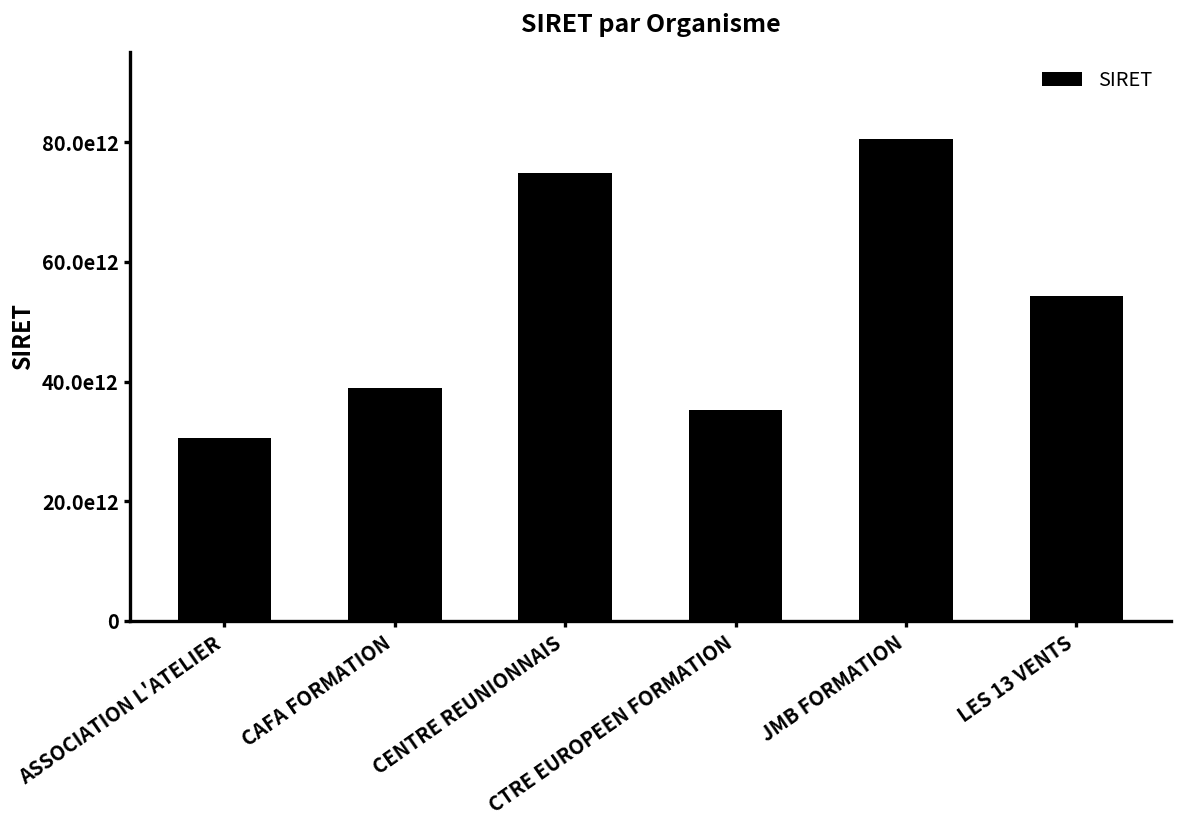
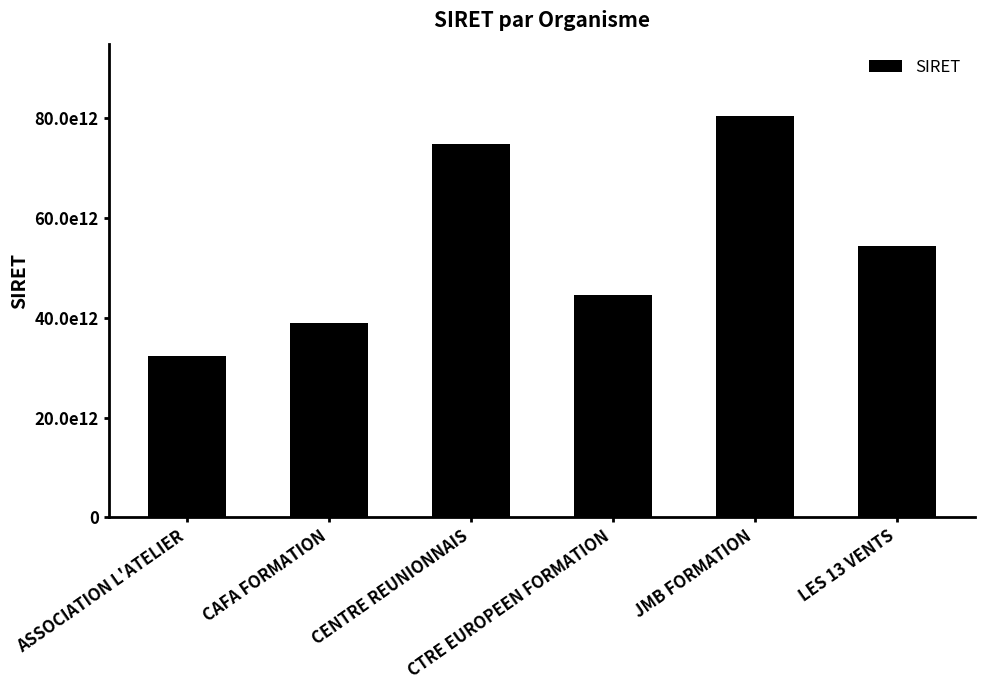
  {
-   "ASSOCIATION L'ATELIER": 31000000000000,
+   "ASSOCIATION L'ATELIER": 32000000000000,
    "CAFA FORMATION": 39000000000000,
    "CENTRE REUNIONNAIS": 75000000000000,
-   "CTRE EUROPEEN FORMATION": 35000000000000,
+   "CTRE EUROPEEN FORMATION": 45000000000000,
    "JMB FORMATION": 80000000000000,
    "LES 13 VENTS": 54000000000000
  }
